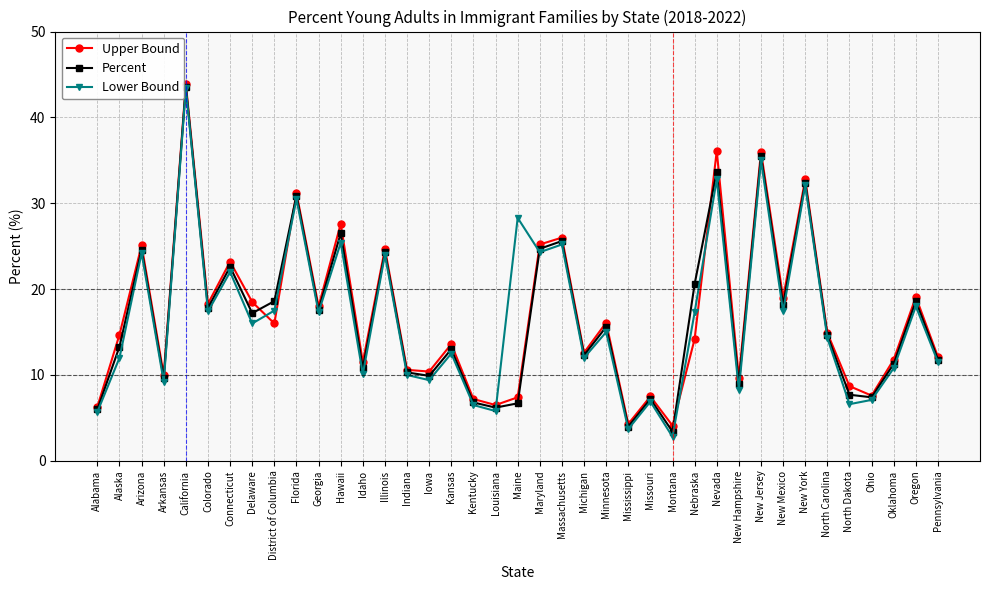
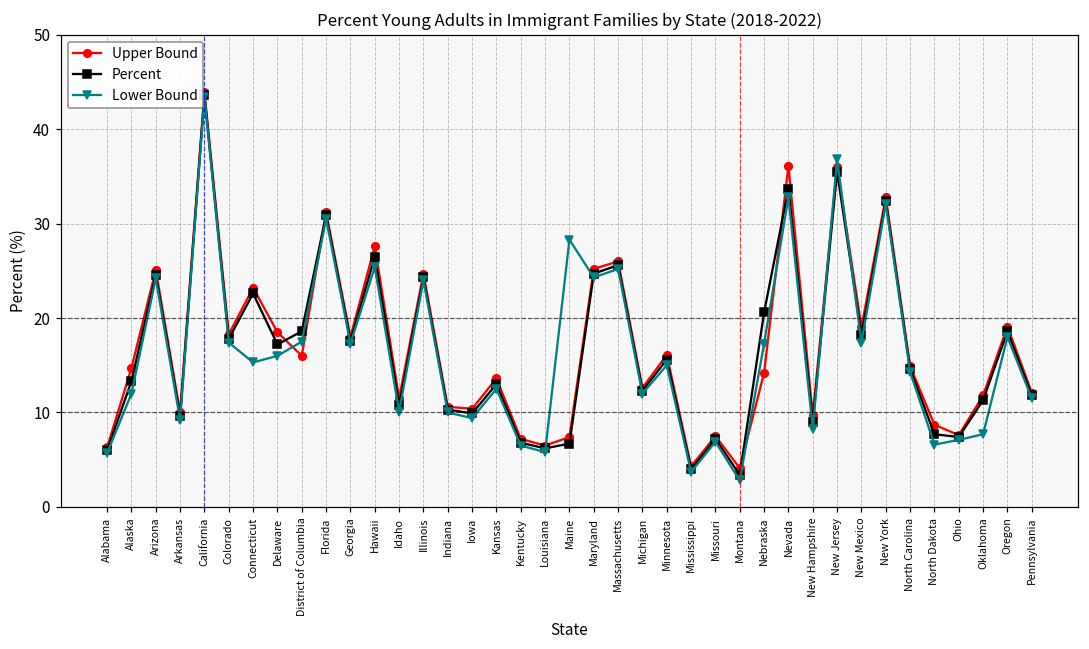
  {
    "Upper Bound": {
      "Alaska": 15,
      "Arizona": 25,
      "Arkansas": 10,
      "California": 44,
      "Colorado": 18,
      "Connecticut": 23,
      "Delaware": 19,
      "District of Columbia": 16,
      "Georgia": 18,
      "Hawaii": 28,
      "Idaho": 12,
      "Illinois": 25,
      "Indiana": 11,
      "Iowa": 10,
      "Kansas": 14,
      "Kentucky": 7,
      "Louisiana": 7,
      "Maine": 7,
      "Maryland": 25,
      "Massachusetts": 26,
      "Minnesota": 16,
      "Mississippi": 4,
      "Montana": 4,
      "Nebraska": 14,
      "Nevada": 36,
      "New Hampshire": 10,
      "New Jersey": 36,
      "New Mexico": 19,
      "New York": 33,
      "North Carolina": 15,
      "North Dakota": 9,
      "Oklahoma": 12,
      "Oregon": 19
    },
    "Percent": {
      "Alaska": 13,
      "Arizona": 25,
      "Arkansas": 10,
      "Colorado": 18,
      "Connecticut": 23,
      "Delaware": 17,
      "District of Columbia": 19,
      "Georgia": 18,
      "Hawaii": 27,
      "Idaho": 11,
      "Illinois": 24,
      "Indiana": 10,
      "Iowa": 10,
      "Kansas": 13,
      "Louisiana": 6,
      "Maine": 7,
      "Maryland": 25,
      "Massachusetts": 26,
      "Minnesota": 16,
      "Mississippi": 4,
      "Montana": 3,
      "Nebraska": 21,
      "Nevada": 34,
      "New Hampshire": 9,
      "New Jersey": 36,
      "New Mexico": 18,
      "North Carolina": 15,
      "North Dakota": 8,
      "Oklahoma": 11,
      "Oregon": 19
    },
    "Lower Bound": {
      "Alabama": 6,
      "Alaska": 12,
      "Arizona": 24,
      "Arkansas": 9,
      "Colorado": 17,
-     "Connecticut": 22,
+     "Connecticut": 15,
      "Delaware": 16,
      "District of Columbia": 18,
      "Florida": 31,
      "Georgia": 17,
      "Hawaii": 25,
      "Idaho": 10,
      "Illinois": 24,
      "Indiana": 10,
      "Iowa": 9,
      "Kansas": 13,
      "Louisiana": 6,
      "Maine": 28,
      "Maryland": 24,
      "Massachusetts": 25,
      "Michigan": 12,
      "Minnesota": 15,
      "Mississippi": 4,
      "Missouri": 7,
      "Montana": 3,
      "Nebraska": 17,
      "Nevada": 33,
      "New Hampshire": 8,
-     "New Jersey": 35,
+     "New Jersey": 37,
      "New Mexico": 17,
      "North Carolina": 14,
      "North Dakota": 7,
      "Ohio": 7,
-     "Oklahoma": 11,
+     "Oklahoma": 8,
      "Oregon": 18,
      "Pennsylvania": 12
    }
  }
